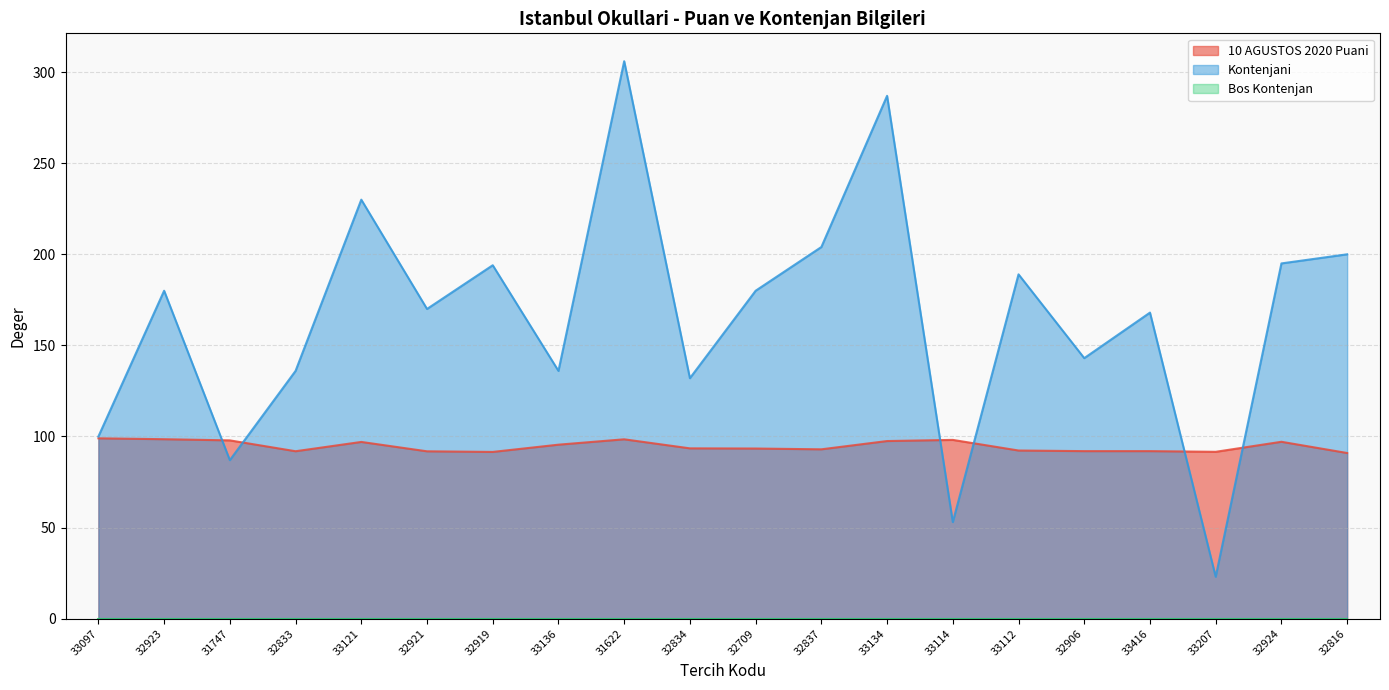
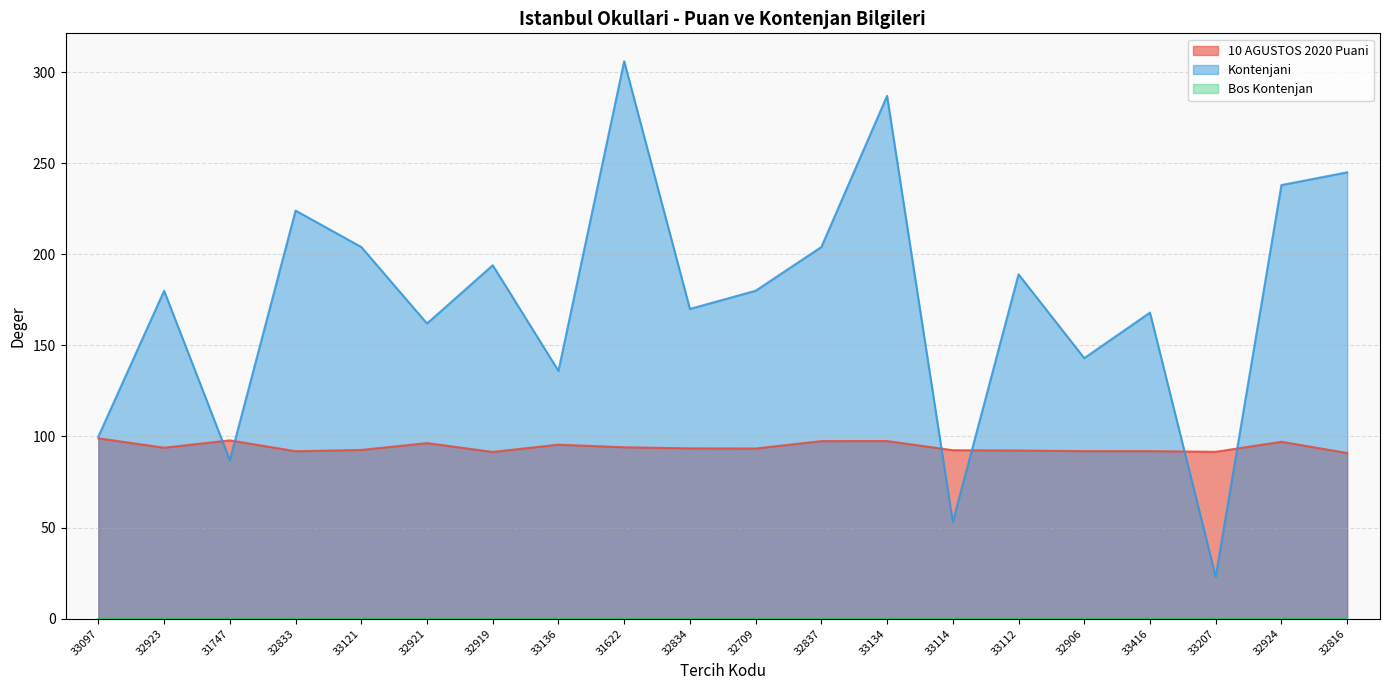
  {
    "10 AGUSTOS 2020 Puani": {
-     "32923": 99,
+     "32923": 94,
      "31747": 98,
      "32833": 92,
-     "33121": 97,
-     "32921": 92,
+     "33121": 93,
+     "32921": 96,
      "32919": 92,
      "33136": 95,
-     "31622": 98,
+     "31622": 94,
      "32834": 93,
      "32709": 93,
-     "32837": 93,
+     "32837": 97,
      "33134": 97,
-     "33114": 98,
+     "33114": 92,
      "33112": 92,
      "32906": 92,
      "33416": 92,
      "33207": 92,
      "32924": 97,
      "32816": 91
    },
    "Kontenjani": {
      "32923": 180,
      "31747": 87,
-     "32833": 136,
-     "33121": 230,
-     "32921": 170,
+     "32833": 224,
+     "33121": 204,
+     "32921": 162,
      "32919": 194,
      "33136": 136,
      "31622": 306,
-     "32834": 132,
+     "32834": 170,
      "32709": 180,
      "32837": 204,
      "33134": 287,
      "33114": 53,
      "33112": 189,
      "32906": 143,
      "33416": 168,
      "33207": 23,
-     "32924": 195,
-     "32816": 200
+     "32924": 238,
+     "32816": 245
    },
    "Bos Kontenjan": {
      "33097": 0,
      "32923": 0,
      "31747": 0,
      "32833": 0,
      "33121": 0,
      "32921": 0,
      "32919": 0,
      "33136": 0,
      "31622": 0,
      "32834": 0,
      "32709": 0,
      "32837": 0,
      "33134": 0,
      "33114": 0,
      "33112": 0,
      "32906": 0,
      "33416": 0,
      "33207": 0,
      "32924": 0,
      "32816": 0
    }
  }
